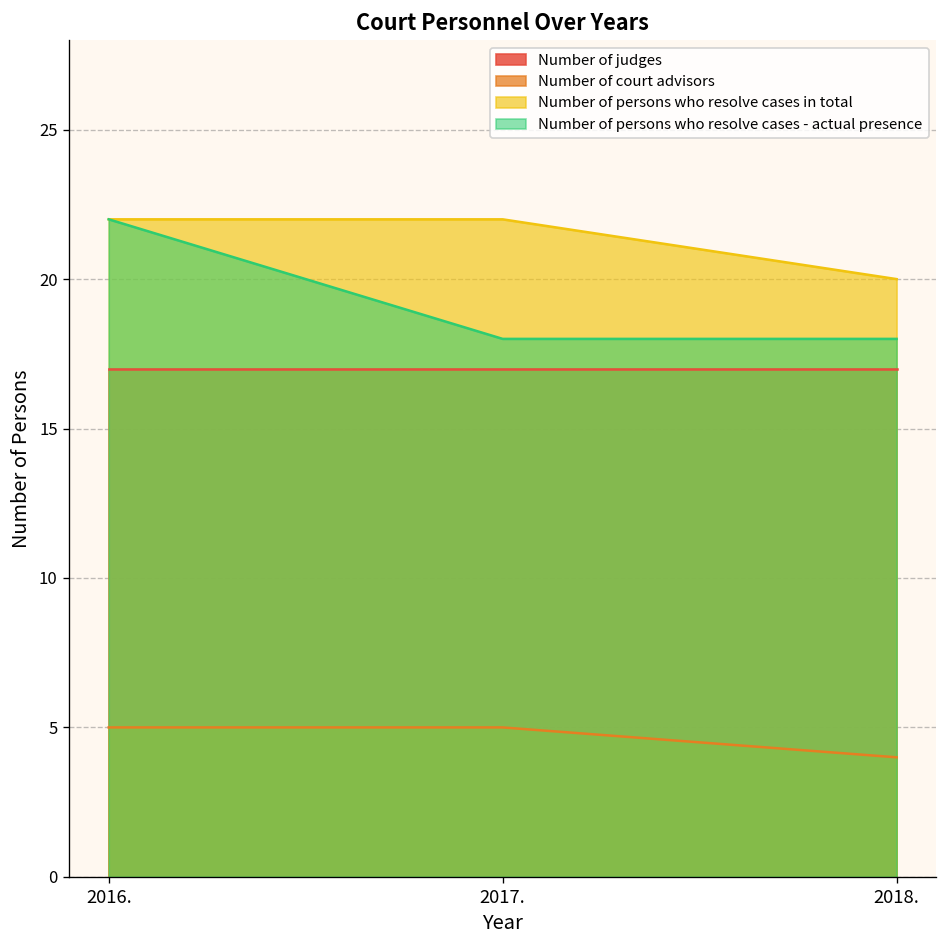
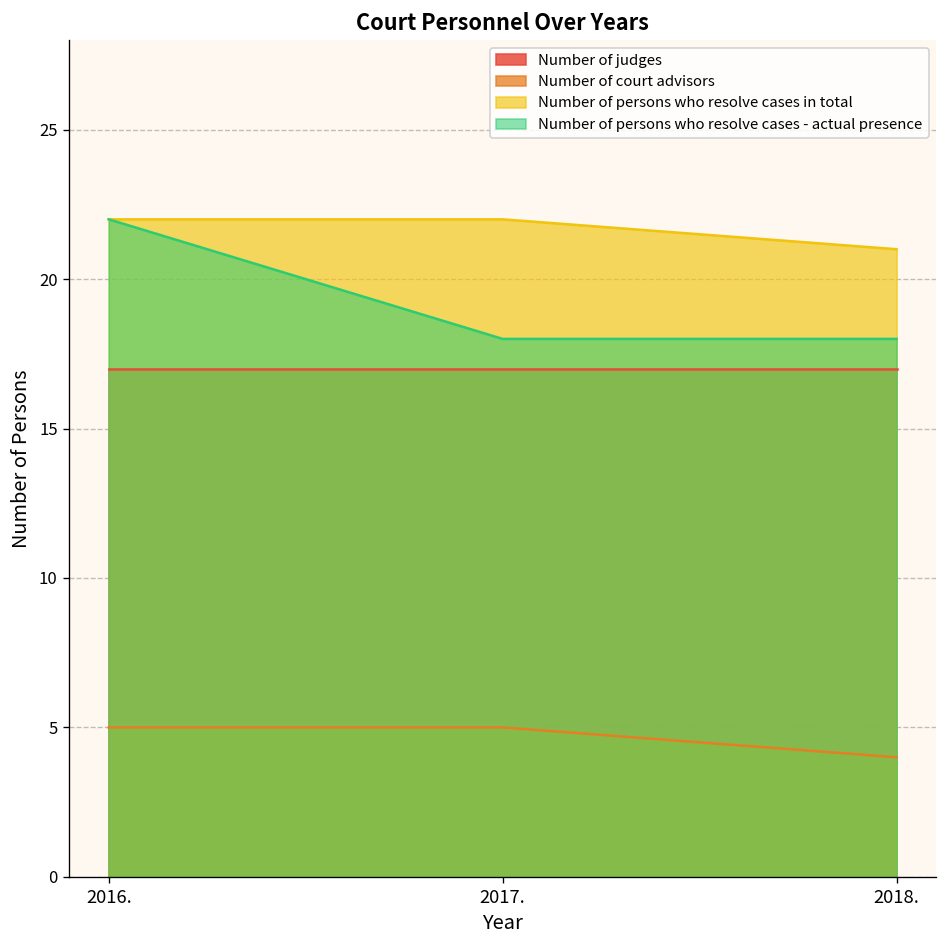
  {
    "Number of persons who resolve cases in total": {
      "2017.": 22,
-     "2018.": 20
+     "2018.": 21
    },
    "Number of persons who resolve cases - actual presence": {
      "2017.": 18,
      "2018.": 18
    }
  }
